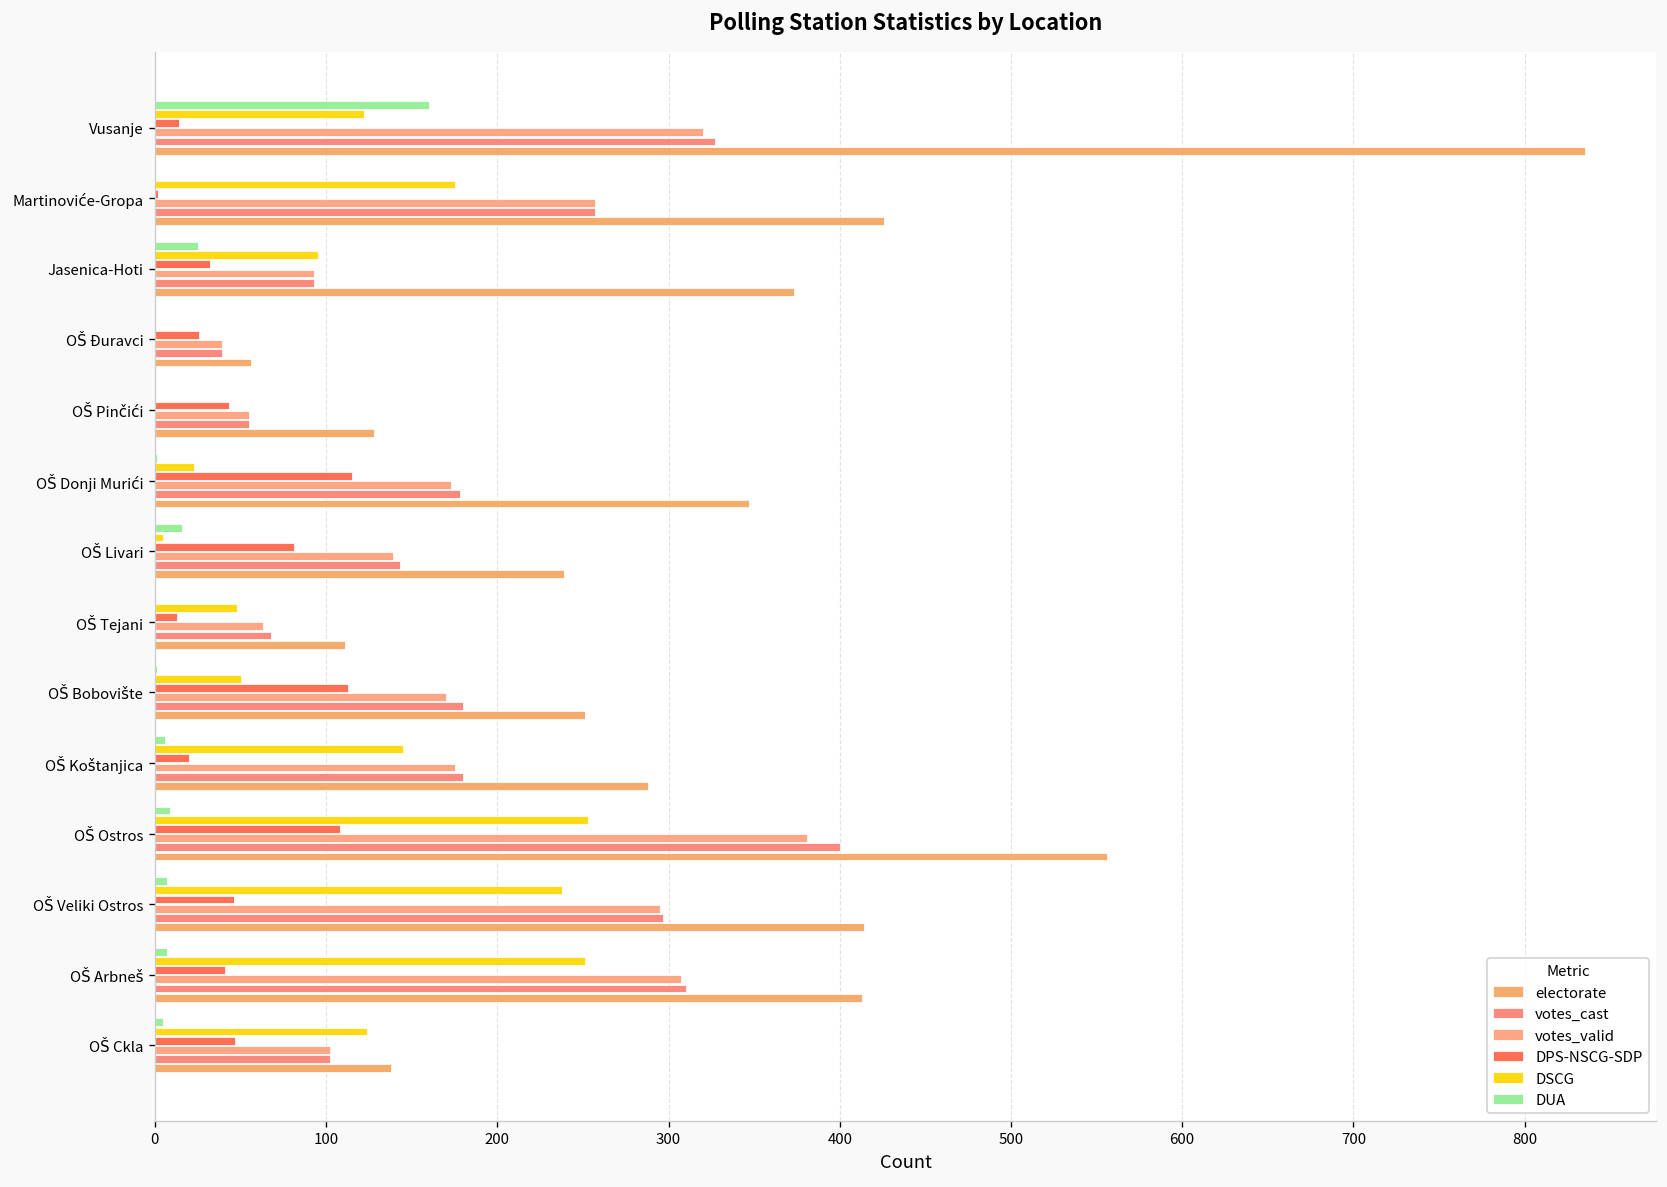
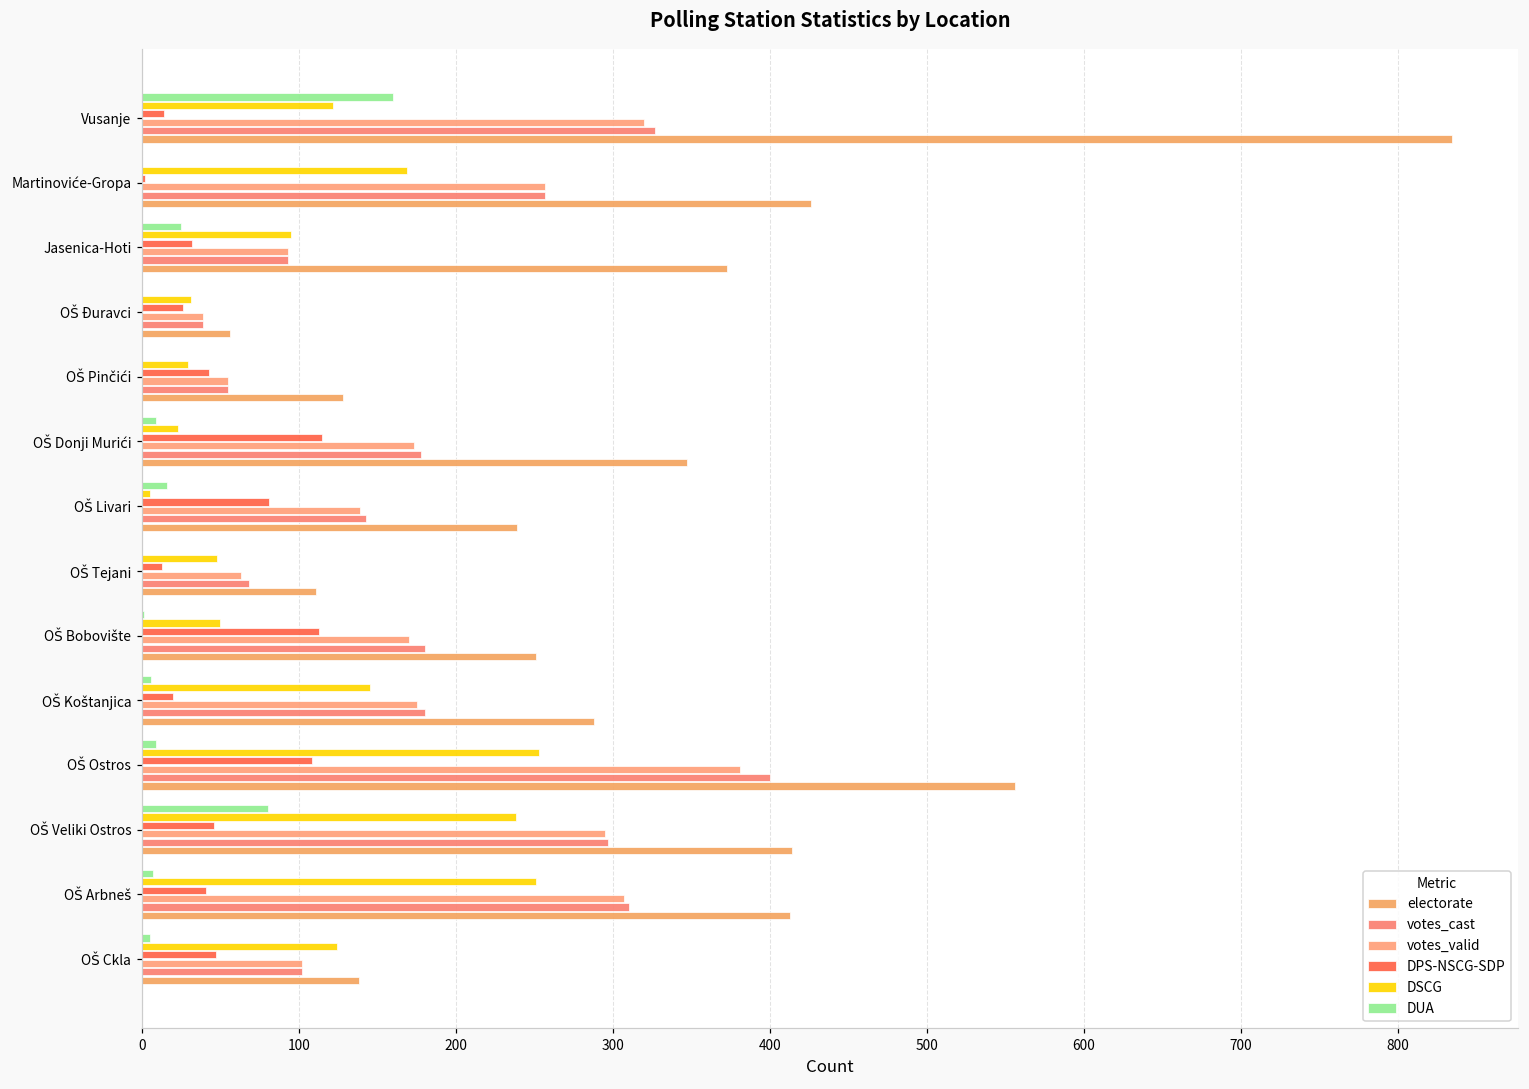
  {
    "DSCG": {
      "Vusanje": 122,
-     "Martinoviće-Gropa": 175,
+     "Martinoviće-Gropa": 169,
      "Jasenica-Hoti": 95,
-     "OŠ Đuravci": 0,
-     "OŠ Pinčići": 0,
+     "OŠ Đuravci": 31,
+     "OŠ Pinčići": 29,
      "OŠ Donji Murići": 23,
      "OŠ Livari": 5,
      "OŠ Tejani": 48,
      "OŠ Bobovište": 50,
      "OŠ Koštanjica": 145,
      "OŠ Ostros": 253,
      "OŠ Veliki Ostros": 238,
      "OŠ Arbneš": 251,
      "OŠ Ckla": 124
    },
    "DUA": {
      "Vusanje": 160,
      "Martinoviće-Gropa": 0,
      "Jasenica-Hoti": 25,
      "OŠ Đuravci": 0,
      "OŠ Pinčići": 0,
-     "OŠ Donji Murići": 1,
+     "OŠ Donji Murići": 9,
      "OŠ Livari": 16,
      "OŠ Tejani": 0,
      "OŠ Koštanjica": 6,
      "OŠ Ostros": 9,
-     "OŠ Veliki Ostros": 7,
+     "OŠ Veliki Ostros": 80,
      "OŠ Arbneš": 7,
      "OŠ Ckla": 5
    }
  }
